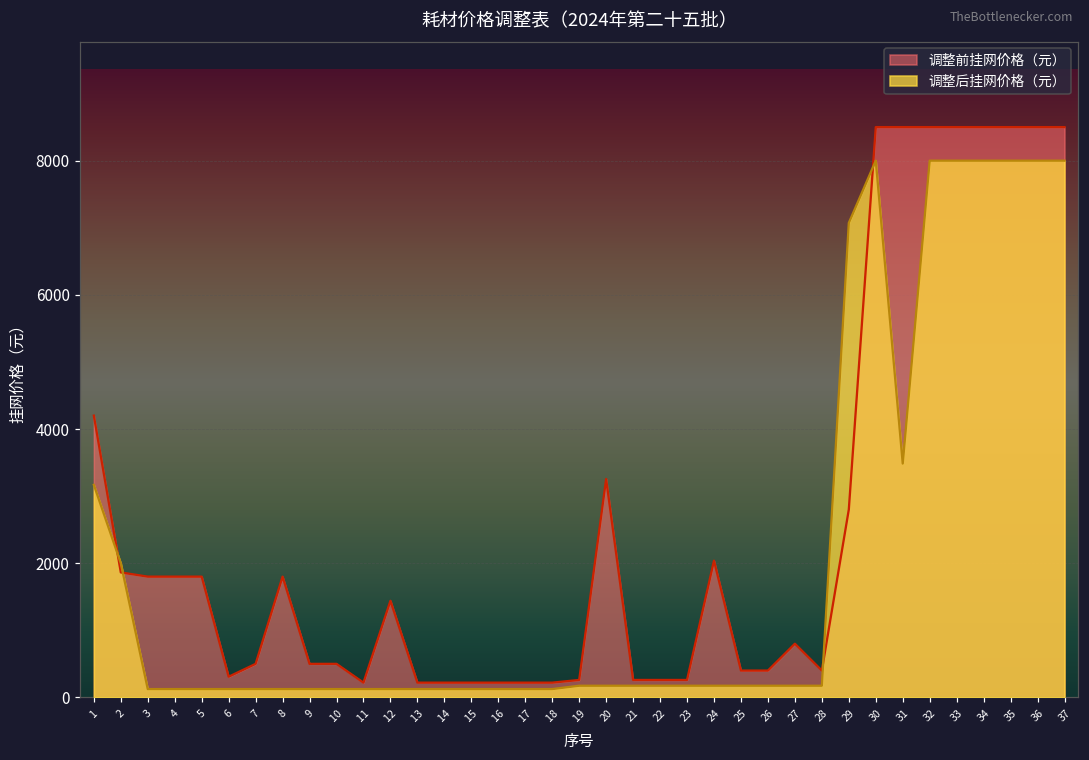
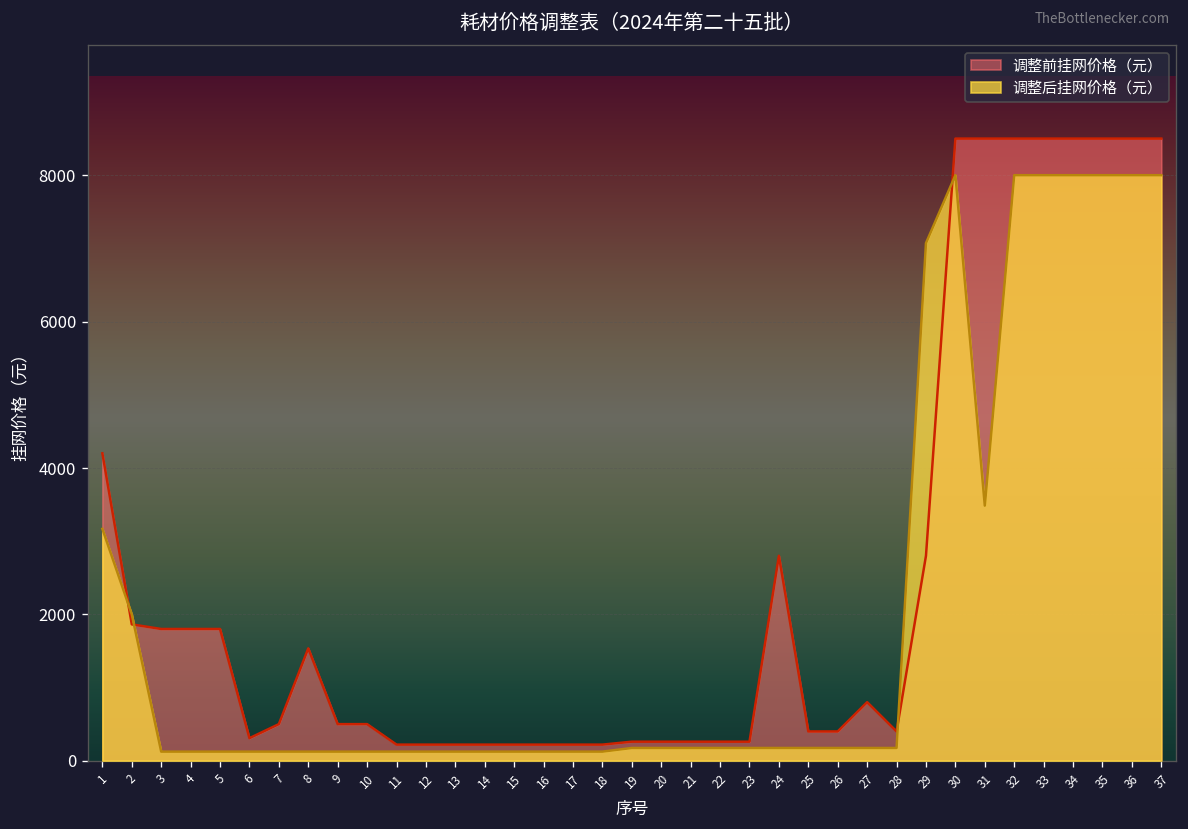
  {
    "调整前挂网价格（元）": {
      "1": 4200,
      "2": 1900,
      "3": 1800,
      "4": 1800,
      "5": 1800,
      "6": 300,
      "7": 500,
-     "8": 1800,
+     "8": 1500,
      "9": 500,
      "10": 500,
      "11": 200,
-     "12": 1400,
+     "12": 200,
      "13": 200,
      "14": 200,
      "15": 200,
      "16": 200,
      "17": 200,
      "18": 200,
      "19": 300,
-     "20": 3300,
+     "20": 300,
      "21": 300,
      "22": 300,
      "23": 300,
-     "24": 2000,
+     "24": 2800,
      "25": 400,
      "26": 400,
      "27": 800,
      "28": 400,
      "29": 2800,
      "30": 8500,
      "31": 8500,
      "32": 8500,
      "33": 8500,
      "34": 8500,
      "35": 8500,
      "36": 8500,
      "37": 8500
    },
    "调整后挂网价格（元）": {
      "1": 3200,
      "2": 2000,
      "3": 100,
      "4": 100,
      "5": 100,
      "6": 100,
      "7": 100,
      "8": 100,
      "9": 100,
      "10": 100,
      "11": 100,
      "12": 100,
      "13": 100,
      "14": 100,
      "15": 100,
      "16": 100,
      "17": 100,
      "18": 100,
      "19": 200,
      "20": 200,
      "21": 200,
      "22": 200,
      "23": 200,
      "24": 200,
      "25": 200,
      "26": 200,
      "27": 200,
      "28": 200,
      "29": 7100,
      "30": 8000,
      "31": 3500,
      "32": 8000,
      "33": 8000,
      "34": 8000,
      "35": 8000,
      "36": 8000,
      "37": 8000
    }
  }
